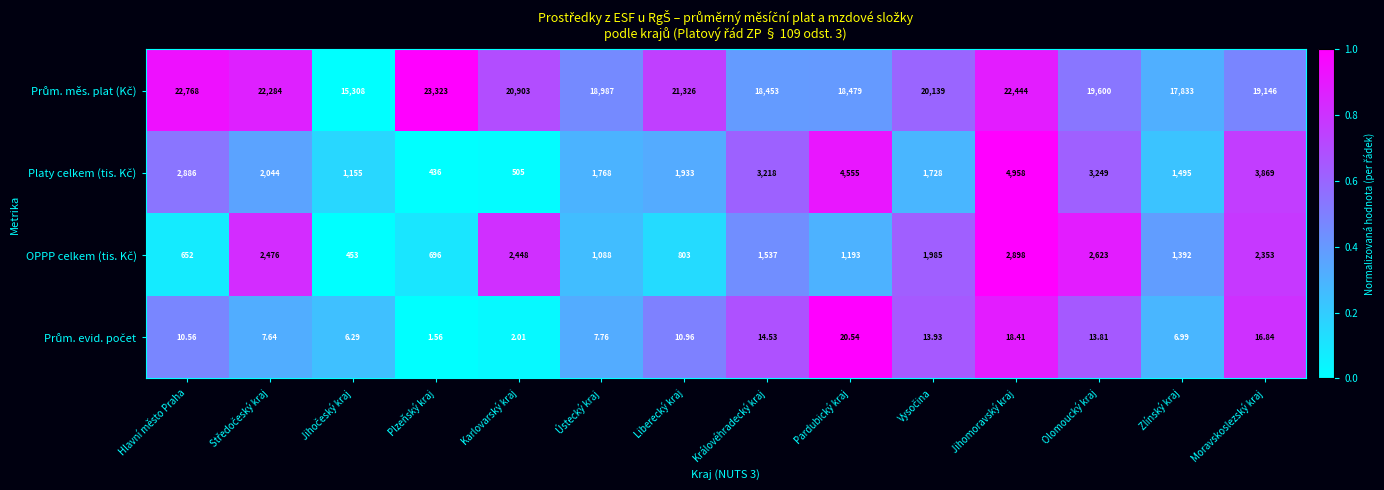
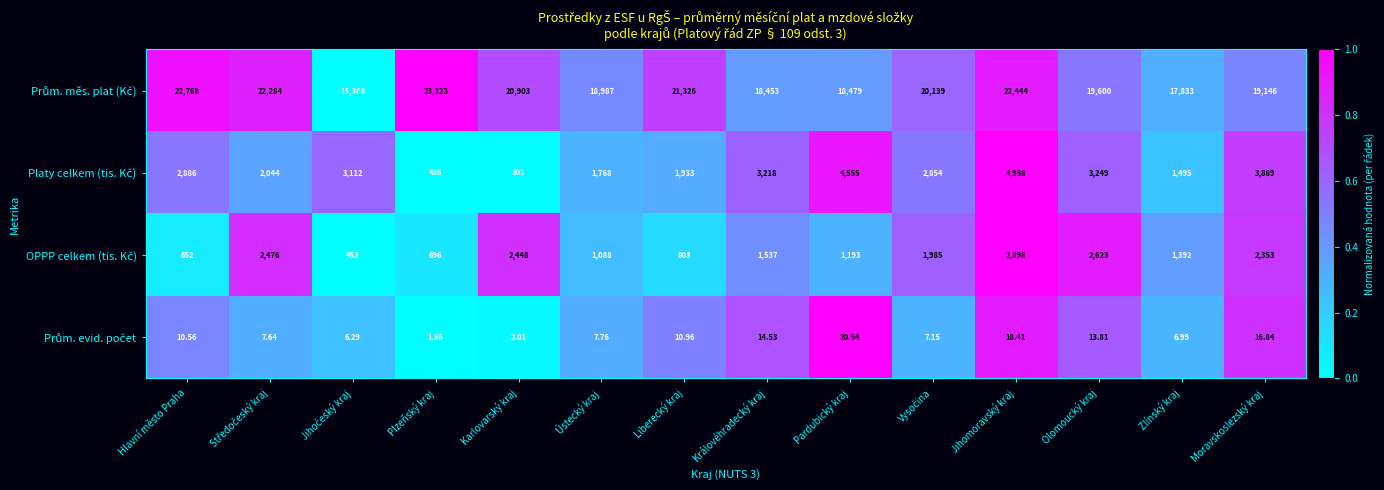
  {
    "Prům. měs. plat (Kč)": {
      "Hlavní město Praha": "22,768",
      "Středočeský kraj": "22,284",
      "Jihočeský kraj": "15,308",
      "Plzeňský kraj": "23,323",
      "Karlovarský kraj": "20,903",
      "Ústecký kraj": "18,987",
      "Liberecký kraj": "21,326",
      "Královéhradecký kraj": "18,453",
      "Pardubický kraj": "18,479",
      "Vysočina": "20,139",
      "Jihomoravský kraj": "22,444",
      "Olomoucký kraj": "19,600",
      "Zlínský kraj": "17,833",
      "Moravskoslezský kraj": "19,146"
    },
    "Platy celkem (tis. Kč)": {
      "Hlavní město Praha": "2,886",
      "Středočeský kraj": "2,044",
-     "Jihočeský kraj": "1,155",
+     "Jihočeský kraj": "3,112",
      "Plzeňský kraj": "436",
      "Karlovarský kraj": "505",
      "Ústecký kraj": "1,768",
      "Liberecký kraj": "1,933",
      "Královéhradecký kraj": "3,218",
      "Pardubický kraj": "4,555",
-     "Vysočina": "1,728",
+     "Vysočina": "2,854",
      "Jihomoravský kraj": "4,958",
      "Olomoucký kraj": "3,249",
      "Zlínský kraj": "1,495",
      "Moravskoslezský kraj": "3,869"
    },
    "OPPP celkem (tis. Kč)": {
      "Hlavní město Praha": "652",
      "Středočeský kraj": "2,476",
      "Jihočeský kraj": "453",
      "Plzeňský kraj": "696",
      "Karlovarský kraj": "2,448",
      "Ústecký kraj": "1,088",
      "Liberecký kraj": "803",
      "Královéhradecký kraj": "1,537",
      "Pardubický kraj": "1,193",
      "Vysočina": "1,985",
      "Jihomoravský kraj": "2,898",
      "Olomoucký kraj": "2,623",
      "Zlínský kraj": "1,392",
      "Moravskoslezský kraj": "2,353"
    },
    "Prům. evid. počet": {
      "Hlavní město Praha": "10.56",
      "Středočeský kraj": "7.64",
      "Jihočeský kraj": "6.29",
      "Plzeňský kraj": "1.56",
      "Karlovarský kraj": "2.01",
      "Ústecký kraj": "7.76",
      "Liberecký kraj": "10.96",
      "Královéhradecký kraj": "14.53",
      "Pardubický kraj": "20.54",
-     "Vysočina": "13.93",
+     "Vysočina": "7.15",
      "Jihomoravský kraj": "18.41",
      "Olomoucký kraj": "13.81",
      "Zlínský kraj": "6.99",
      "Moravskoslezský kraj": "16.84"
    }
  }
